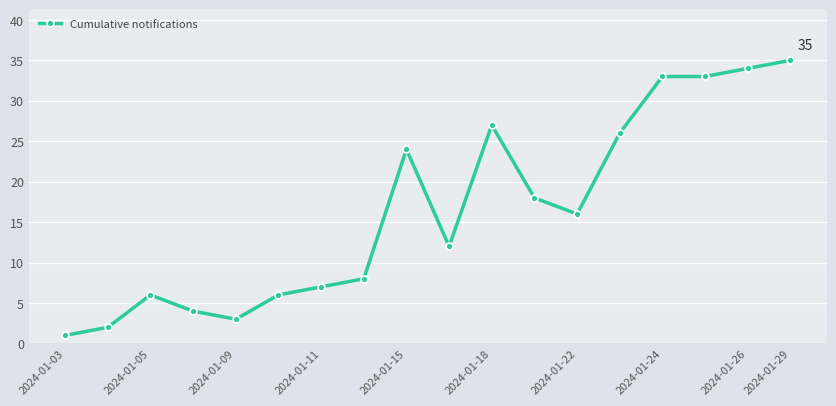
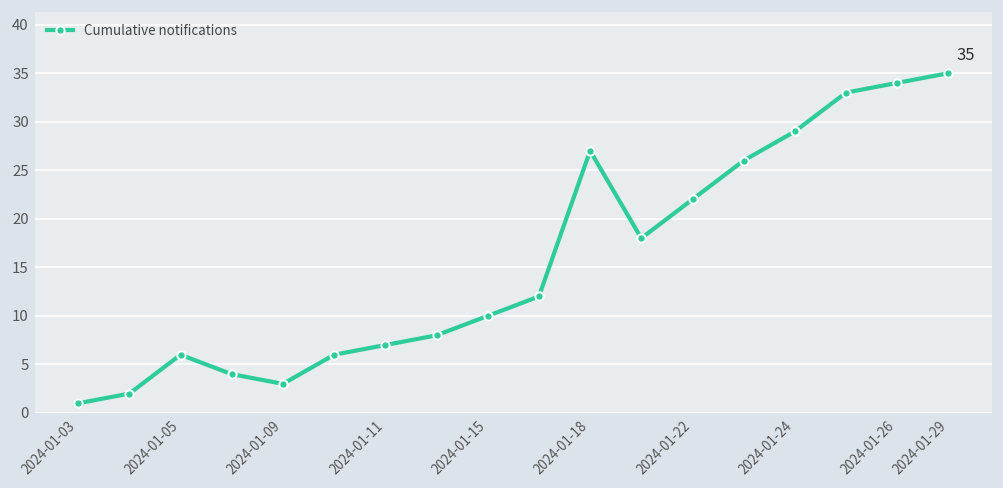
  {
    "2024-01-03": 1,
    "2024-01-05": 6,
    "2024-01-09": 3,
    "2024-01-11": 7,
-   "2024-01-15": 24,
+   "2024-01-15": 10,
    "2024-01-18": 27,
-   "2024-01-22": 16,
-   "2024-01-24": 33,
+   "2024-01-22": 22,
+   "2024-01-24": 29,
    "2024-01-26": 34
  }
